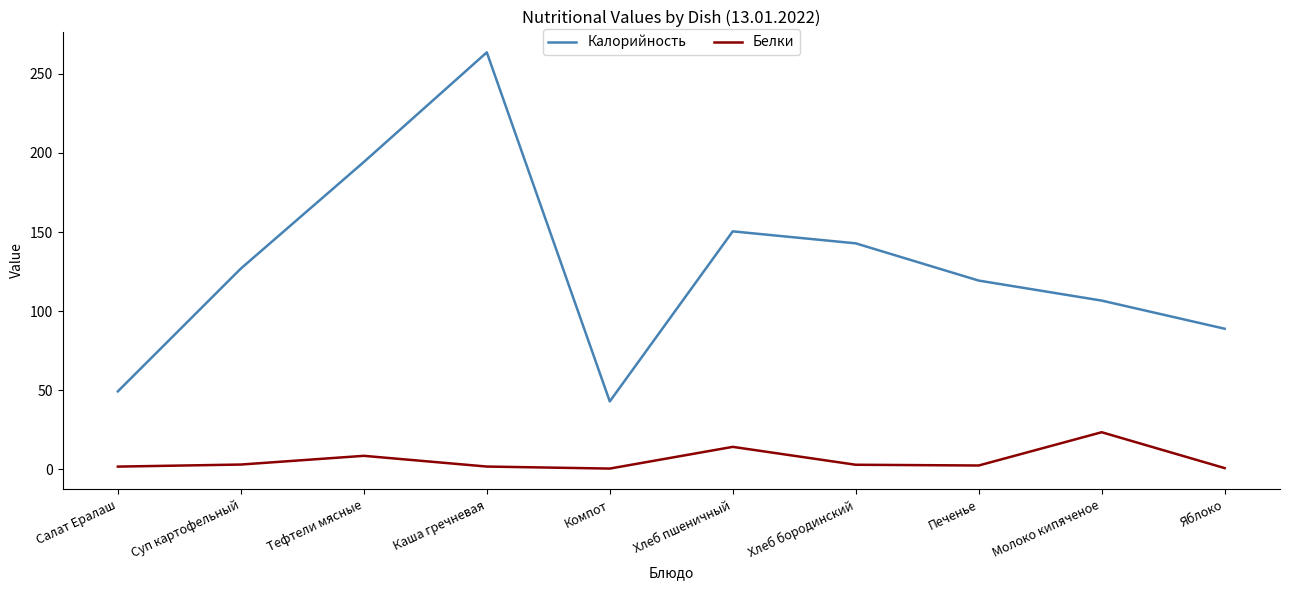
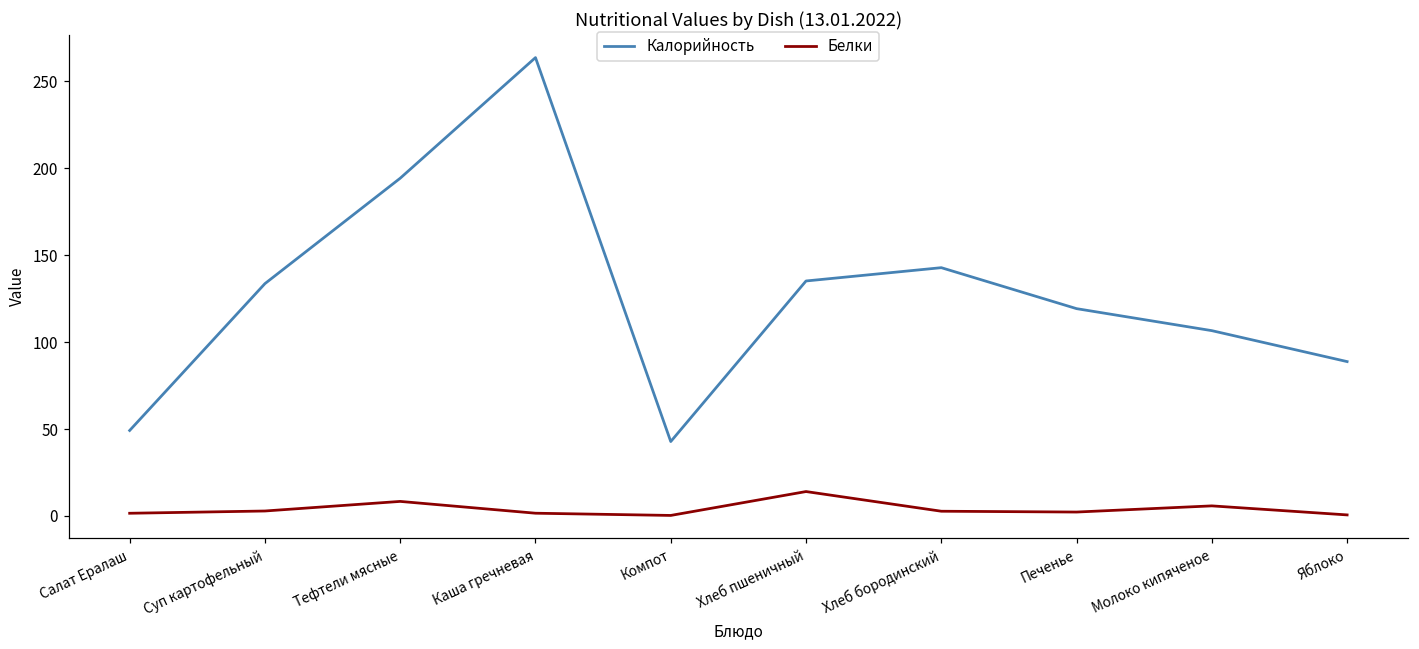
  {
    "Калорийность": {
      "Салат Ералаш": 49,
-     "Суп картофельный": 127,
+     "Суп картофельный": 134,
      "Тефтели мясные": 194,
      "Каша гречневая": 264,
      "Компот": 43,
-     "Хлеб пшеничный": 150,
+     "Хлеб пшеничный": 135,
      "Хлеб бородинский": 143,
      "Печенье": 119,
      "Молоко кипяченое": 107,
      "Яблоко": 89
    },
    "Белки": {
      "Салат Ералаш": 2,
      "Суп картофельный": 3,
      "Тефтели мясные": 8,
      "Каша гречневая": 2,
      "Компот": 0,
      "Хлеб пшеничный": 14,
      "Хлеб бородинский": 3,
      "Печенье": 2,
-     "Молоко кипяченое": 23,
+     "Молоко кипяченое": 6,
      "Яблоко": 1
    }
  }
